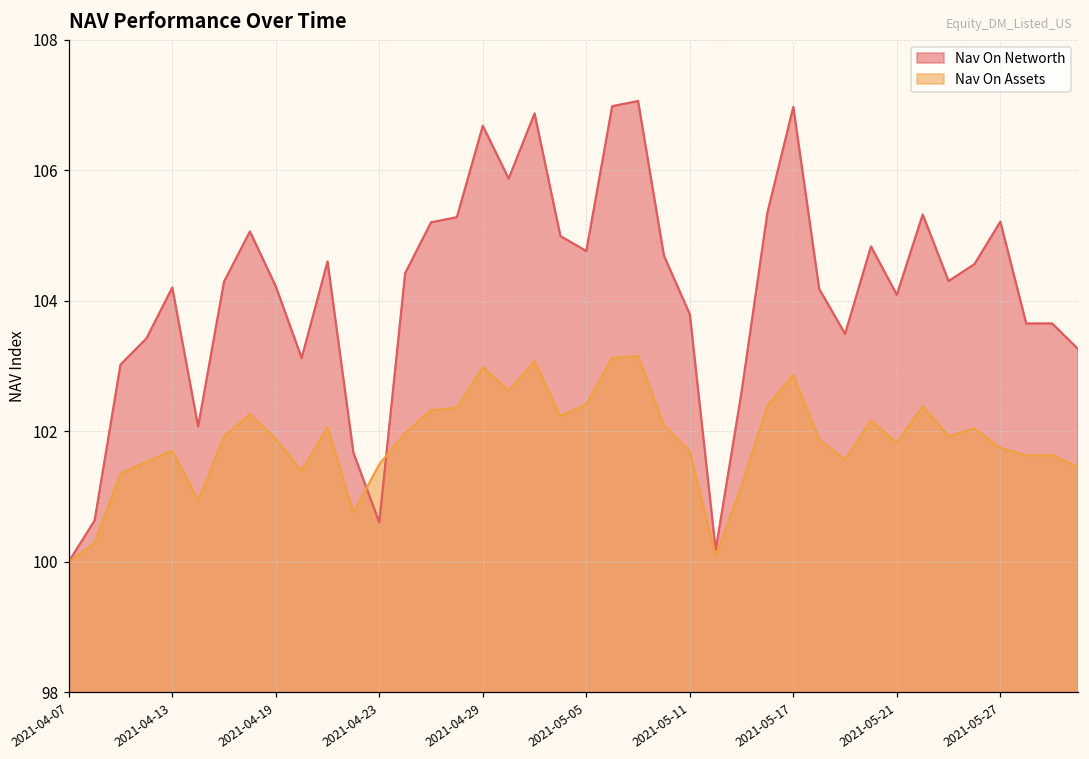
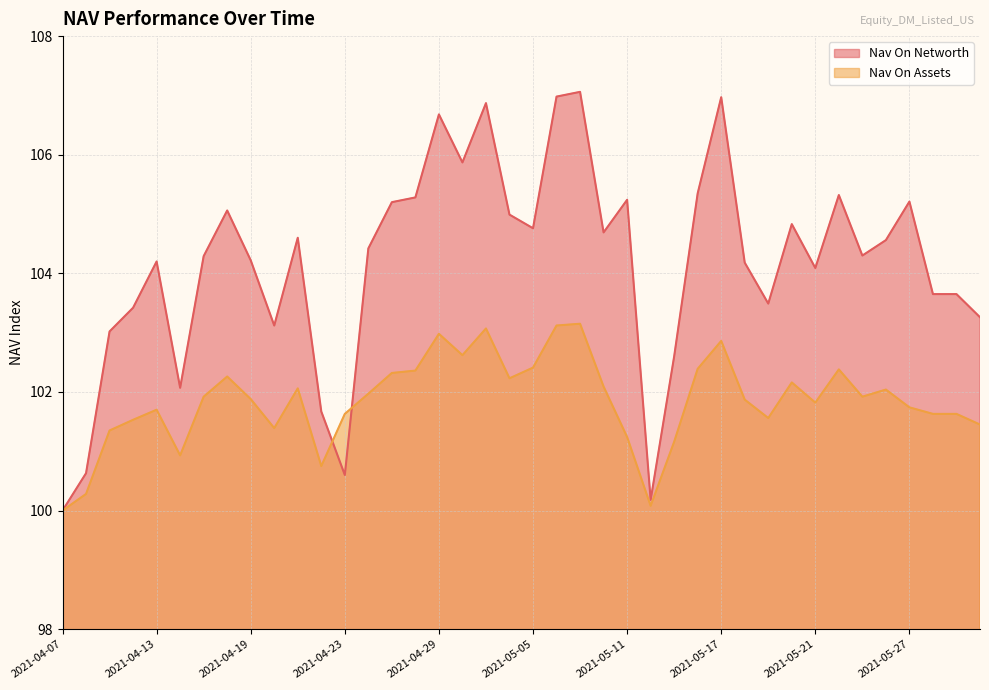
  {
    "Nav On Networth": {
      "2021-04-13": 104.2,
      "2021-04-19": 104.2,
      "2021-04-23": 100.6,
      "2021-04-29": 106.7,
      "2021-05-05": 104.8,
-     "2021-05-11": 103.8,
+     "2021-05-11": 105.2,
      "2021-05-17": 107.0,
      "2021-05-21": 104.1,
      "2021-05-27": 105.2
    },
    "Nav On Assets": {
      "2021-04-13": 101.7,
      "2021-04-19": 101.9,
-     "2021-04-23": 101.5,
+     "2021-04-23": 101.6,
      "2021-04-29": 103.0,
      "2021-05-05": 102.4,
-     "2021-05-11": 101.7,
+     "2021-05-11": 101.2,
      "2021-05-17": 102.9,
      "2021-05-21": 101.8,
      "2021-05-27": 101.7
    }
  }
